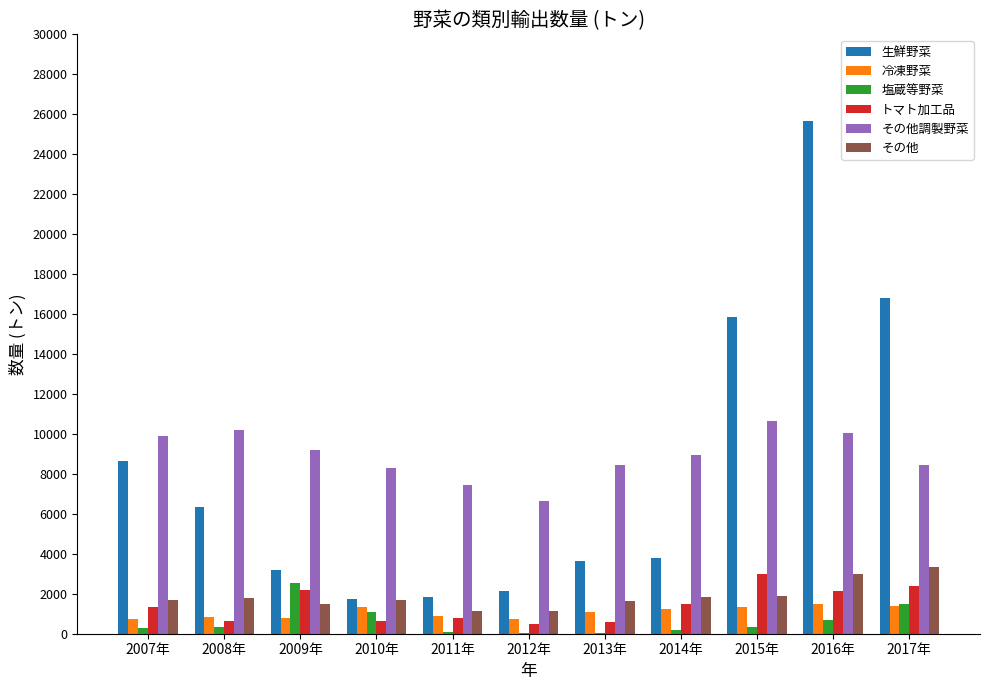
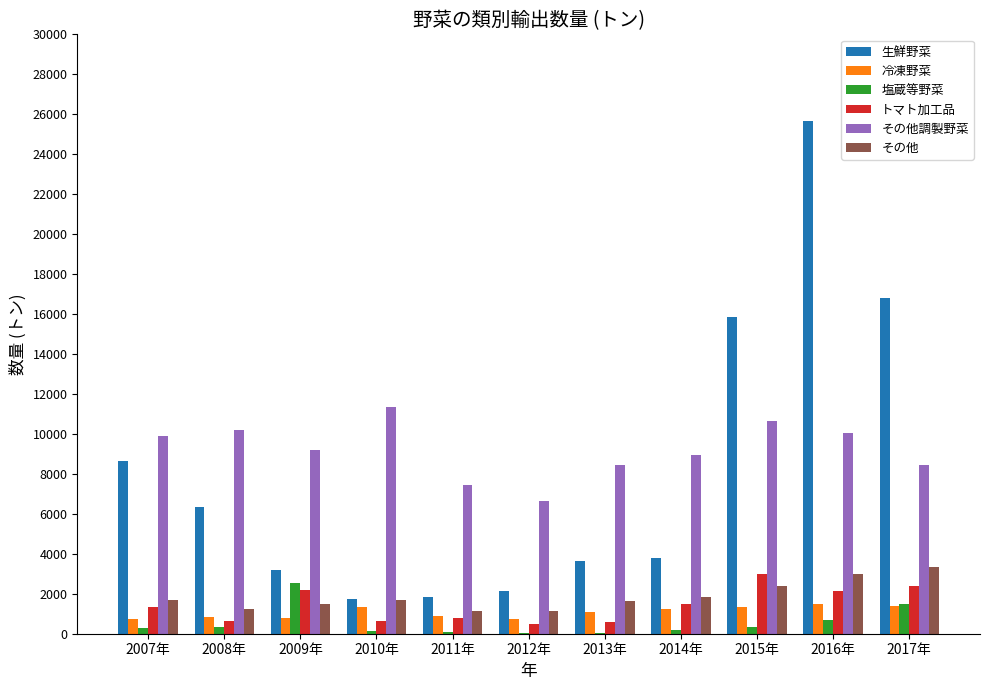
  {
    "生鮮野菜": {
      "2007年": 8600,
      "2008年": 6300,
      "2009年": 3200,
      "2010年": 1800,
      "2011年": 1900,
      "2012年": 2200,
      "2013年": 3700,
      "2014年": 3800,
      "2015年": 15800,
      "2016年": 25700,
      "2017年": 16800
    },
    "冷凍野菜": {
      "2007年": 800,
      "2008年": 800,
      "2009年": 800,
      "2010年": 1300,
      "2011年": 900,
      "2012年": 800,
      "2013年": 1100,
      "2014年": 1300,
      "2015年": 1400,
      "2016年": 1500,
      "2017年": 1400
    },
    "塩蔵等野菜": {
      "2007年": 300,
      "2008年": 300,
      "2009年": 2500,
-     "2010年": 1100,
+     "2010年": 200,
      "2014年": 200,
      "2015年": 300,
      "2016年": 700,
      "2017年": 1500
    },
    "トマト加工品": {
      "2007年": 1300,
      "2008年": 600,
      "2009年": 2200,
      "2010年": 600,
      "2011年": 800,
      "2012年": 500,
      "2013年": 600,
      "2014年": 1500,
      "2015年": 3000,
      "2016年": 2100,
      "2017年": 2400
    },
    "その他調製野菜": {
      "2007年": 9900,
      "2008年": 10200,
      "2009年": 9200,
-     "2010年": 8300,
+     "2010年": 11300,
      "2011年": 7500,
      "2012年": 6600,
      "2013年": 8400,
      "2014年": 8900,
      "2015年": 10600,
      "2016年": 10000,
      "2017年": 8400
    },
    "その他": {
      "2007年": 1700,
-     "2008年": 1800,
+     "2008年": 1200,
      "2009年": 1500,
      "2010年": 1700,
      "2011年": 1200,
      "2012年": 1200,
      "2013年": 1600,
      "2014年": 1800,
-     "2015年": 1900,
+     "2015年": 2400,
      "2016年": 3000,
      "2017年": 3400
    }
  }
